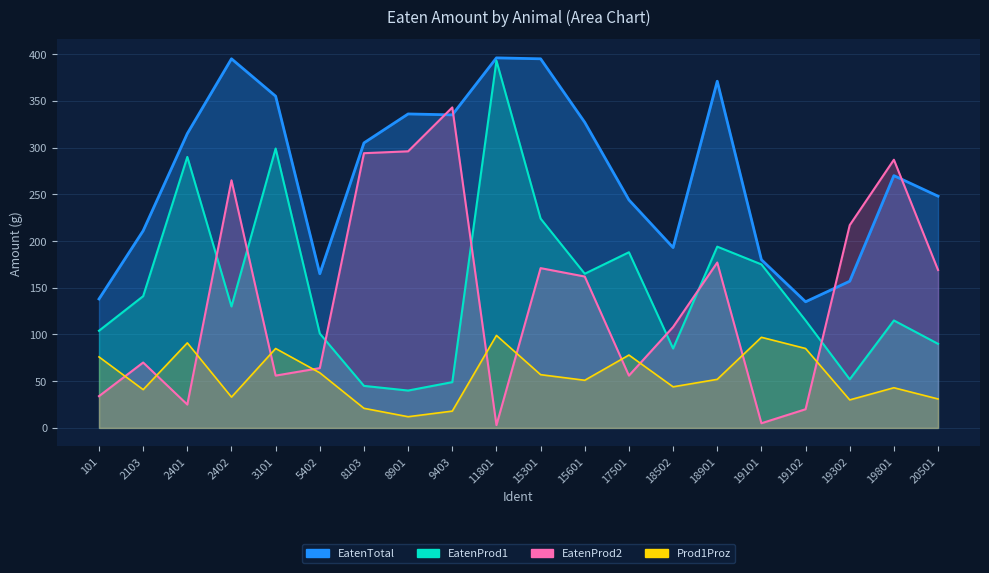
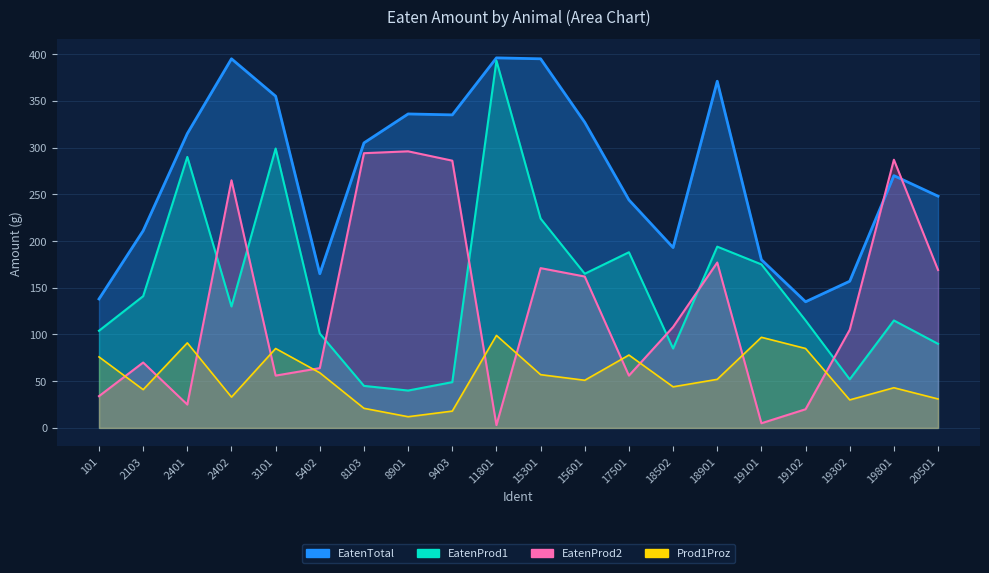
  {
    "EatenProd2": {
      "101": 30,
      "2103": 70,
      "2401": 30,
      "2402": 270,
      "3101": 60,
      "5402": 60,
      "8103": 290,
      "8901": 300,
-     "9403": 340,
+     "9403": 290,
      "11801": 0,
      "15301": 170,
      "15601": 160,
      "17501": 60,
      "18502": 110,
      "18901": 180,
      "19101": 10,
      "19102": 20,
-     "19302": 220,
+     "19302": 110,
      "19801": 290,
      "20501": 170
    },
    "Prod1Proz": {
      "101": 80,
      "2103": 40,
      "2401": 90,
      "2402": 30,
      "3101": 90,
      "5402": 60,
      "8103": 20,
      "8901": 10,
      "9403": 20,
      "11801": 100,
      "15301": 60,
      "15601": 50,
      "17501": 80,
      "18502": 40,
      "18901": 50,
      "19101": 100,
      "19102": 90,
      "19302": 30,
      "19801": 40,
      "20501": 30
    }
  }
